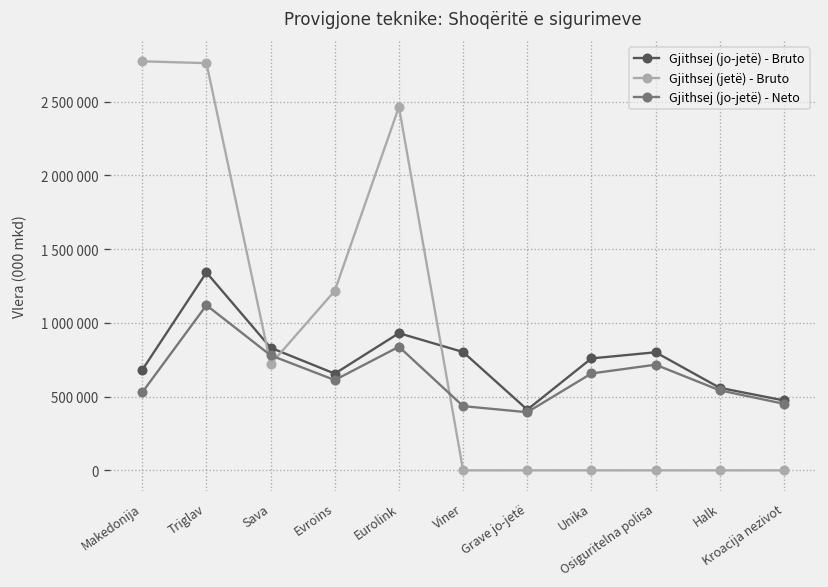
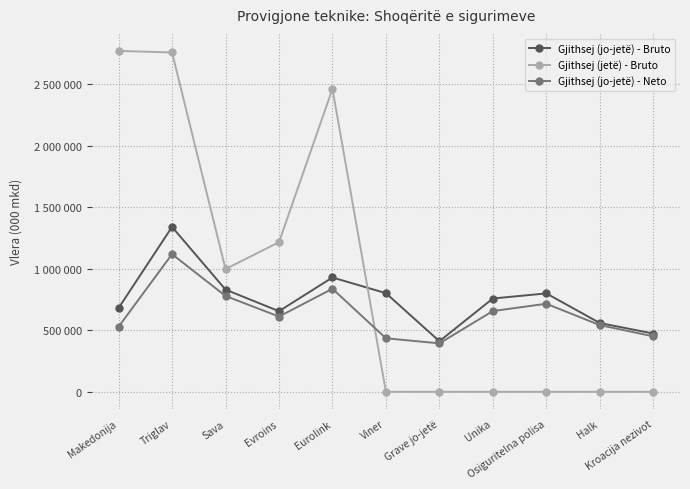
  {
    "Gjithsej (jetë) - Bruto": {
      "Makedonija": 2770000,
      "Triglav": 2760000,
-     "Sava": 720000,
+     "Sava": 1000000,
      "Evroins": 1220000,
      "Eurolink": 2460000,
      "Viner": 0,
      "Grave jo-jetë": 0,
      "Unika": 0,
      "Osiguritelna polisa": 0,
      "Halk": 0,
      "Kroacija nezivot": 0
    }
  }
